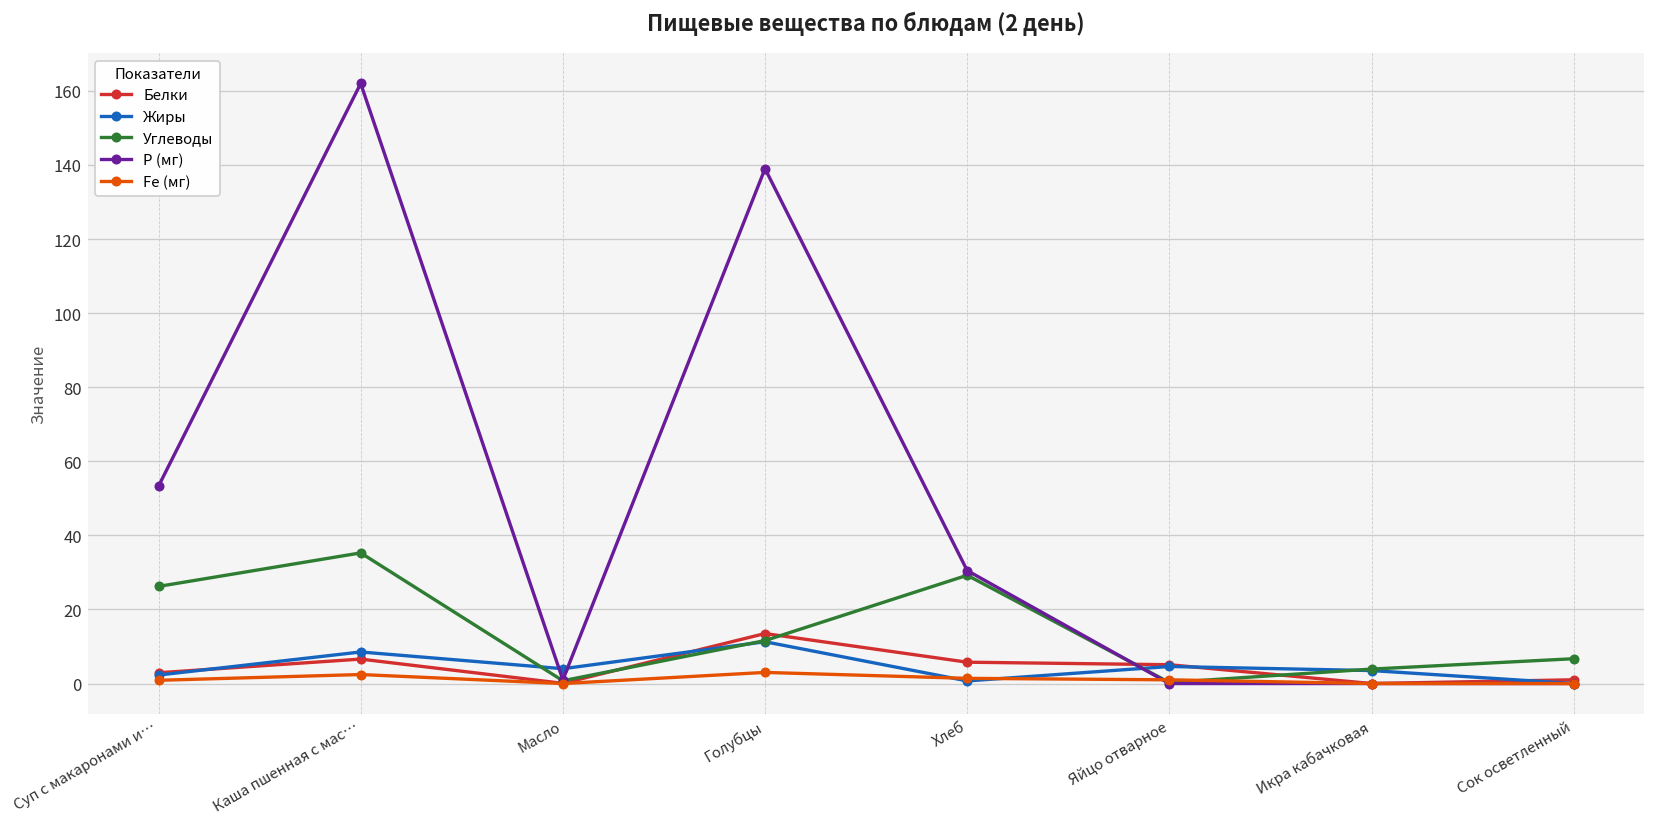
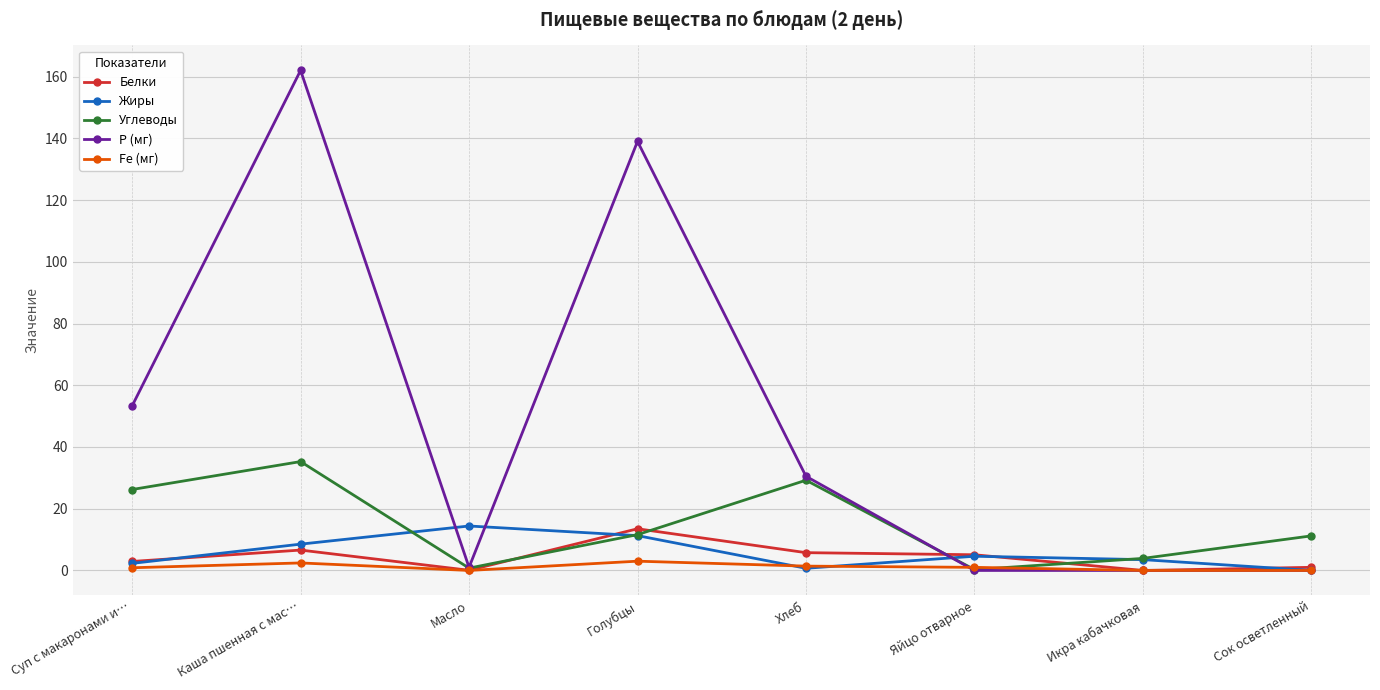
  {
    "Белки": {
      "Каша пшенная с мас…": 7,
      "Голубцы": 14,
      "Хлеб": 6,
      "Сок осветленный": 1
    },
    "Жиры": {
      "Каша пшенная с мас…": 9,
-     "Масло": 4
+     "Масло": 14
    },
    "Углеводы": {
      "Суп с макаронами и…": 26,
      "Каша пшенная с мас…": 35,
      "Хлеб": 29,
-     "Сок осветленный": 7
+     "Сок осветленный": 11
    },
    "Р (мг)": {
      "Суп с макаронами и…": 53,
      "Каша пшенная с мас…": 162,
      "Голубцы": 139,
      "Хлеб": 31
    },
    "Fe (мг)": {
      "Суп с макаронами и…": 1,
      "Каша пшенная с мас…": 2,
      "Голубцы": 3
    }
  }
